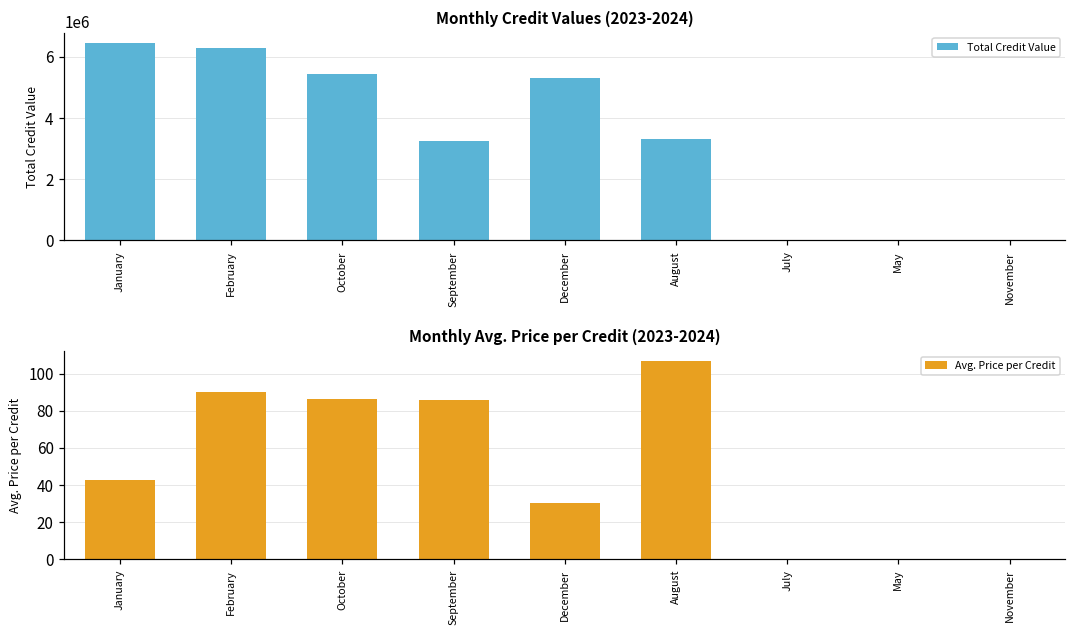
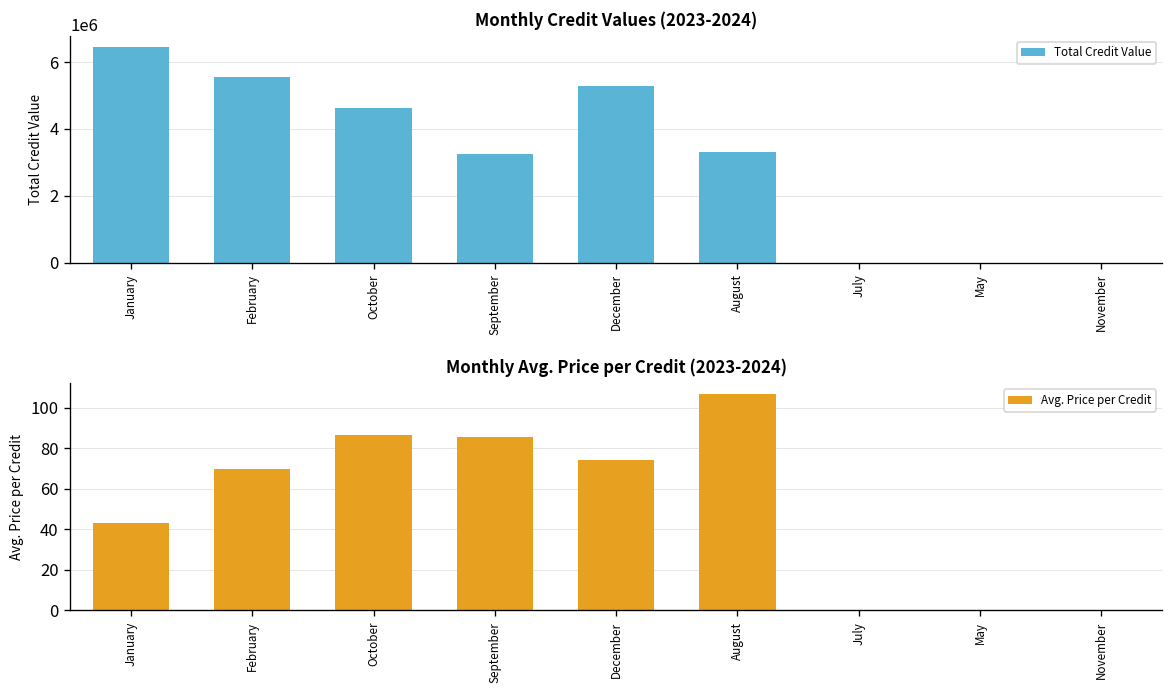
  {
    "Monthly Credit Values (2023-2024)": {
      "January": 6500000,
-     "February": 6300000,
-     "October": 5400000,
+     "February": 5500000,
+     "October": 4600000,
      "September": 3200000,
      "December": 5300000,
      "August": 3300000,
      "July": 0,
      "May": 0,
      "November": 0
    },
    "Monthly Avg. Price per Credit (2023-2024)": {
      "January": 43,
-     "February": 90,
+     "February": 69,
      "October": 86,
      "September": 86,
-     "December": 30,
+     "December": 74,
      "August": 107,
      "July": 0,
      "May": 0,
      "November": 0
    }
  }
